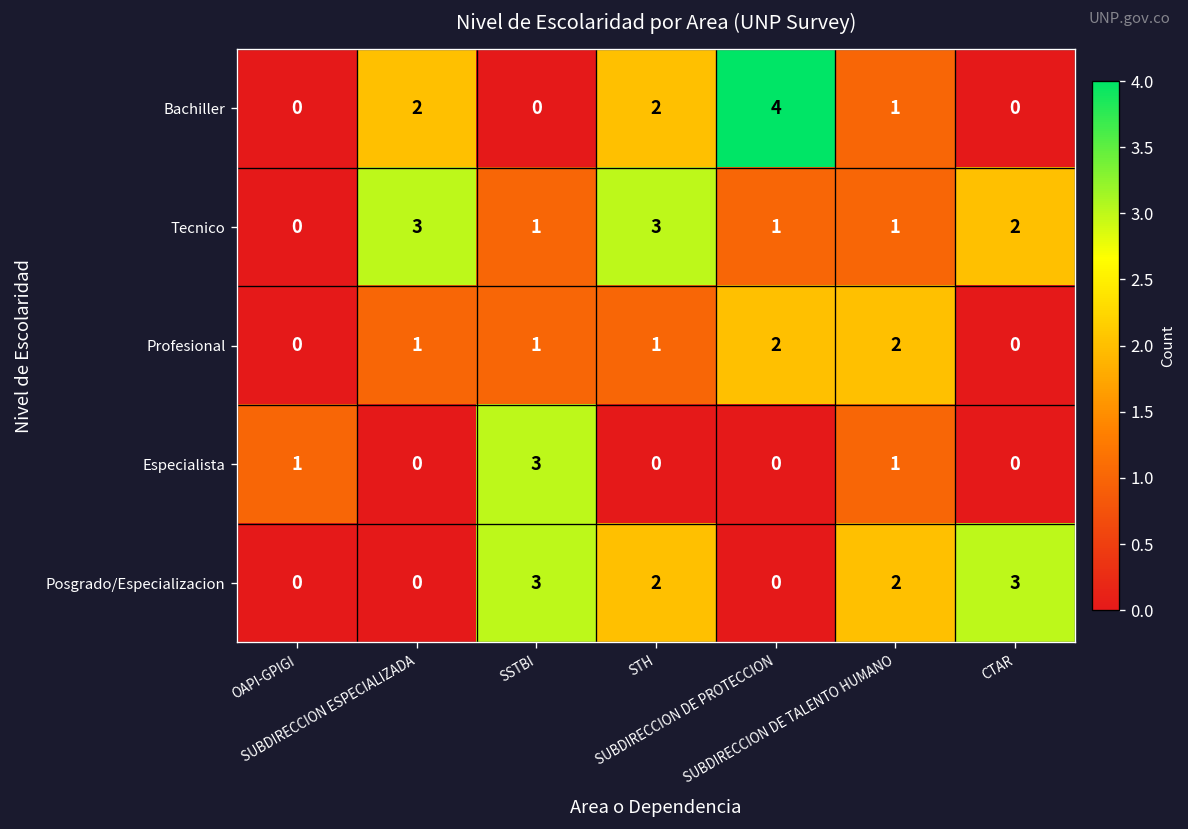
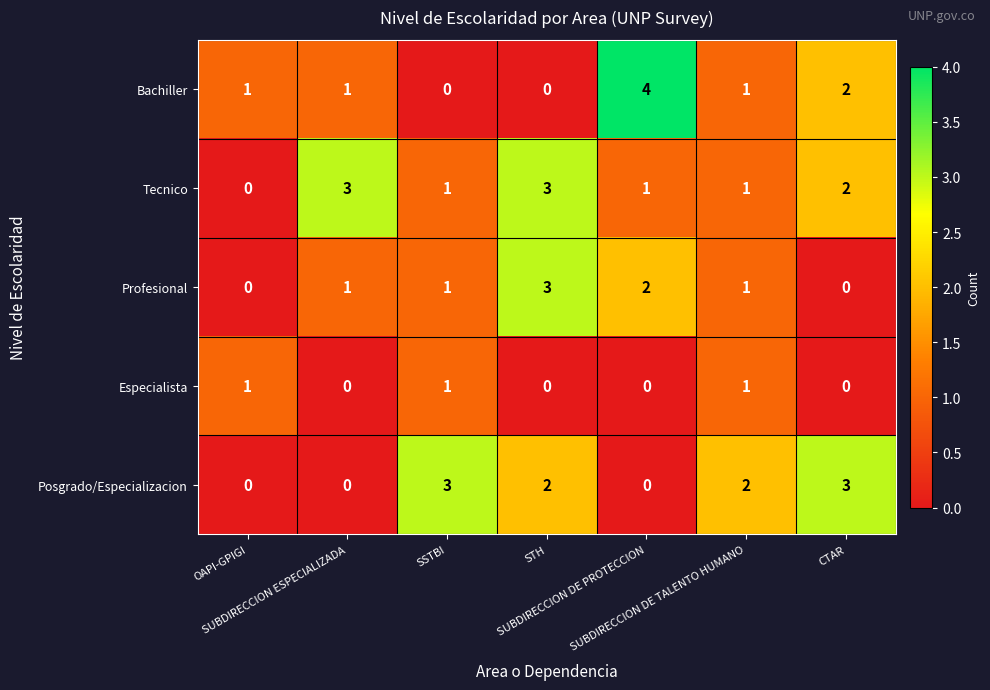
  {
    "Bachiller": {
-     "OAPI-GPIGI": 0,
-     "SUBDIRECCION ESPECIALIZADA": 2,
+     "OAPI-GPIGI": 1,
+     "SUBDIRECCION ESPECIALIZADA": 1,
      "SSTBI": 0,
-     "STH": 2,
+     "STH": 0,
      "SUBDIRECCION DE PROTECCION": 4,
      "SUBDIRECCION DE TALENTO HUMANO": 1,
-     "CTAR": 0
+     "CTAR": 2
    },
    "Tecnico": {
      "OAPI-GPIGI": 0,
      "SUBDIRECCION ESPECIALIZADA": 3,
      "SSTBI": 1,
      "STH": 3,
      "SUBDIRECCION DE PROTECCION": 1,
      "SUBDIRECCION DE TALENTO HUMANO": 1,
      "CTAR": 2
    },
    "Profesional": {
      "OAPI-GPIGI": 0,
      "SUBDIRECCION ESPECIALIZADA": 1,
      "SSTBI": 1,
-     "STH": 1,
+     "STH": 3,
      "SUBDIRECCION DE PROTECCION": 2,
-     "SUBDIRECCION DE TALENTO HUMANO": 2,
+     "SUBDIRECCION DE TALENTO HUMANO": 1,
      "CTAR": 0
    },
    "Especialista": {
      "OAPI-GPIGI": 1,
      "SUBDIRECCION ESPECIALIZADA": 0,
-     "SSTBI": 3,
+     "SSTBI": 1,
      "STH": 0,
      "SUBDIRECCION DE PROTECCION": 0,
      "SUBDIRECCION DE TALENTO HUMANO": 1,
      "CTAR": 0
    },
    "Posgrado/Especializacion": {
      "OAPI-GPIGI": 0,
      "SUBDIRECCION ESPECIALIZADA": 0,
      "SSTBI": 3,
      "STH": 2,
      "SUBDIRECCION DE PROTECCION": 0,
      "SUBDIRECCION DE TALENTO HUMANO": 2,
      "CTAR": 3
    }
  }
